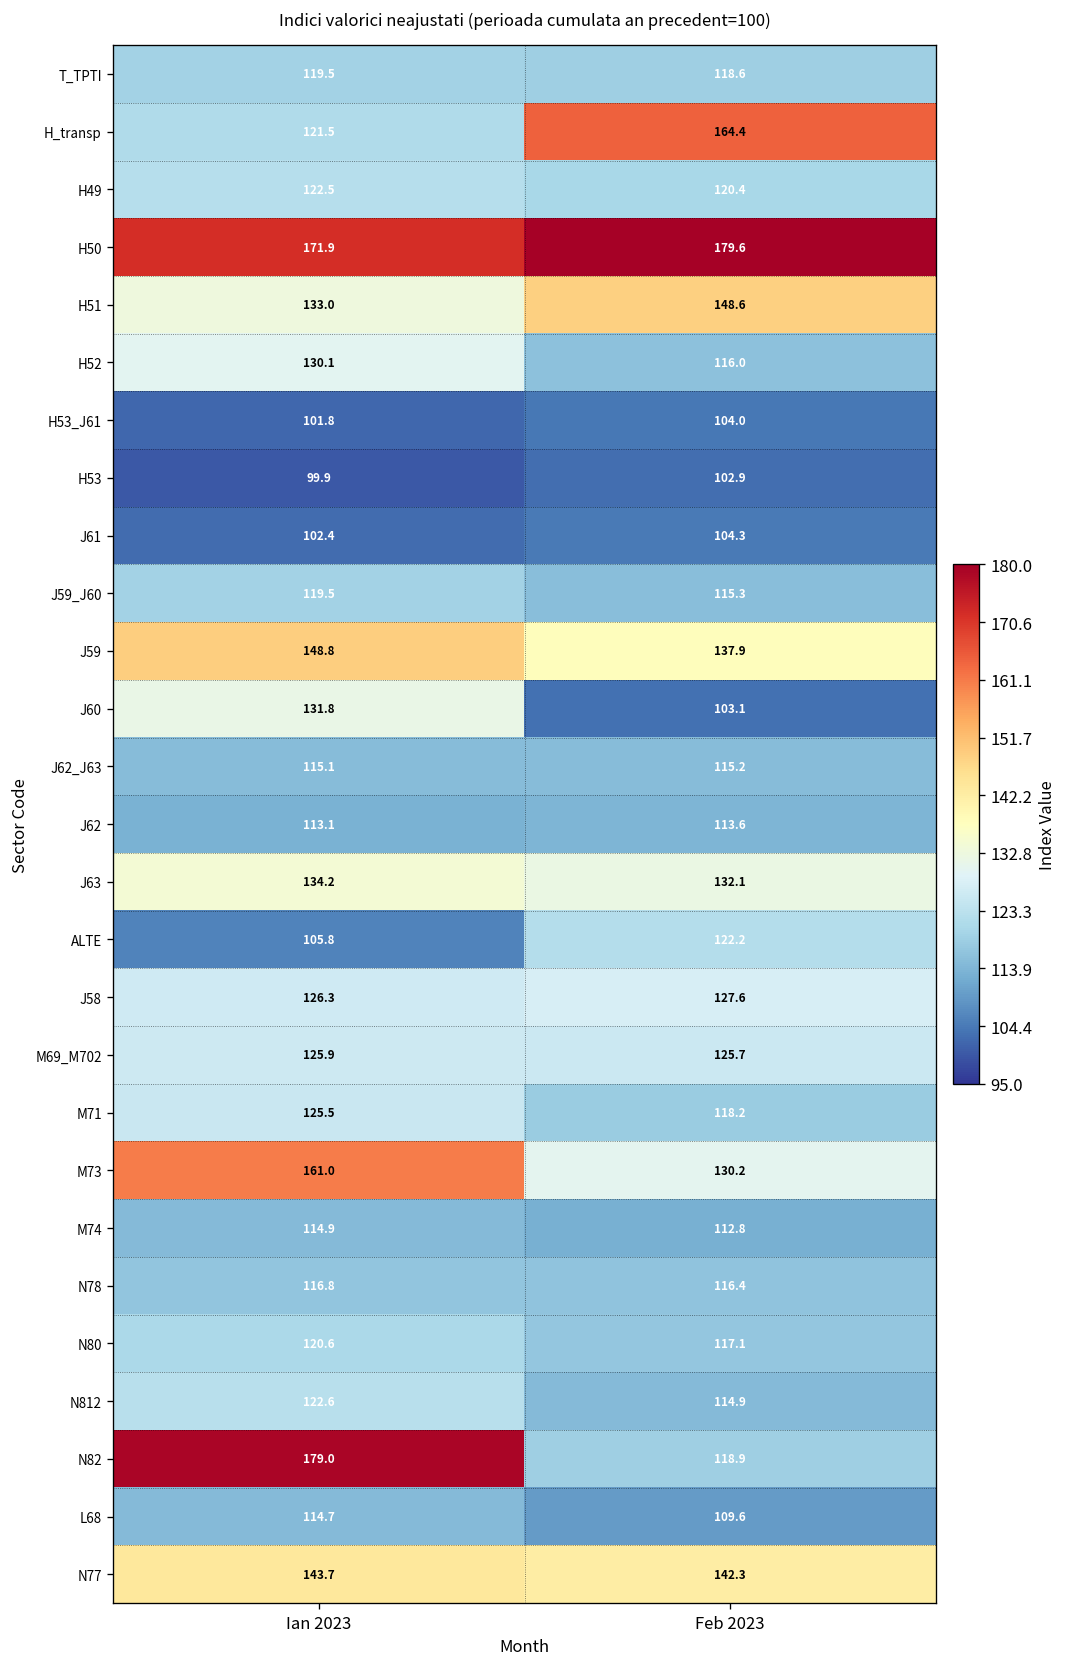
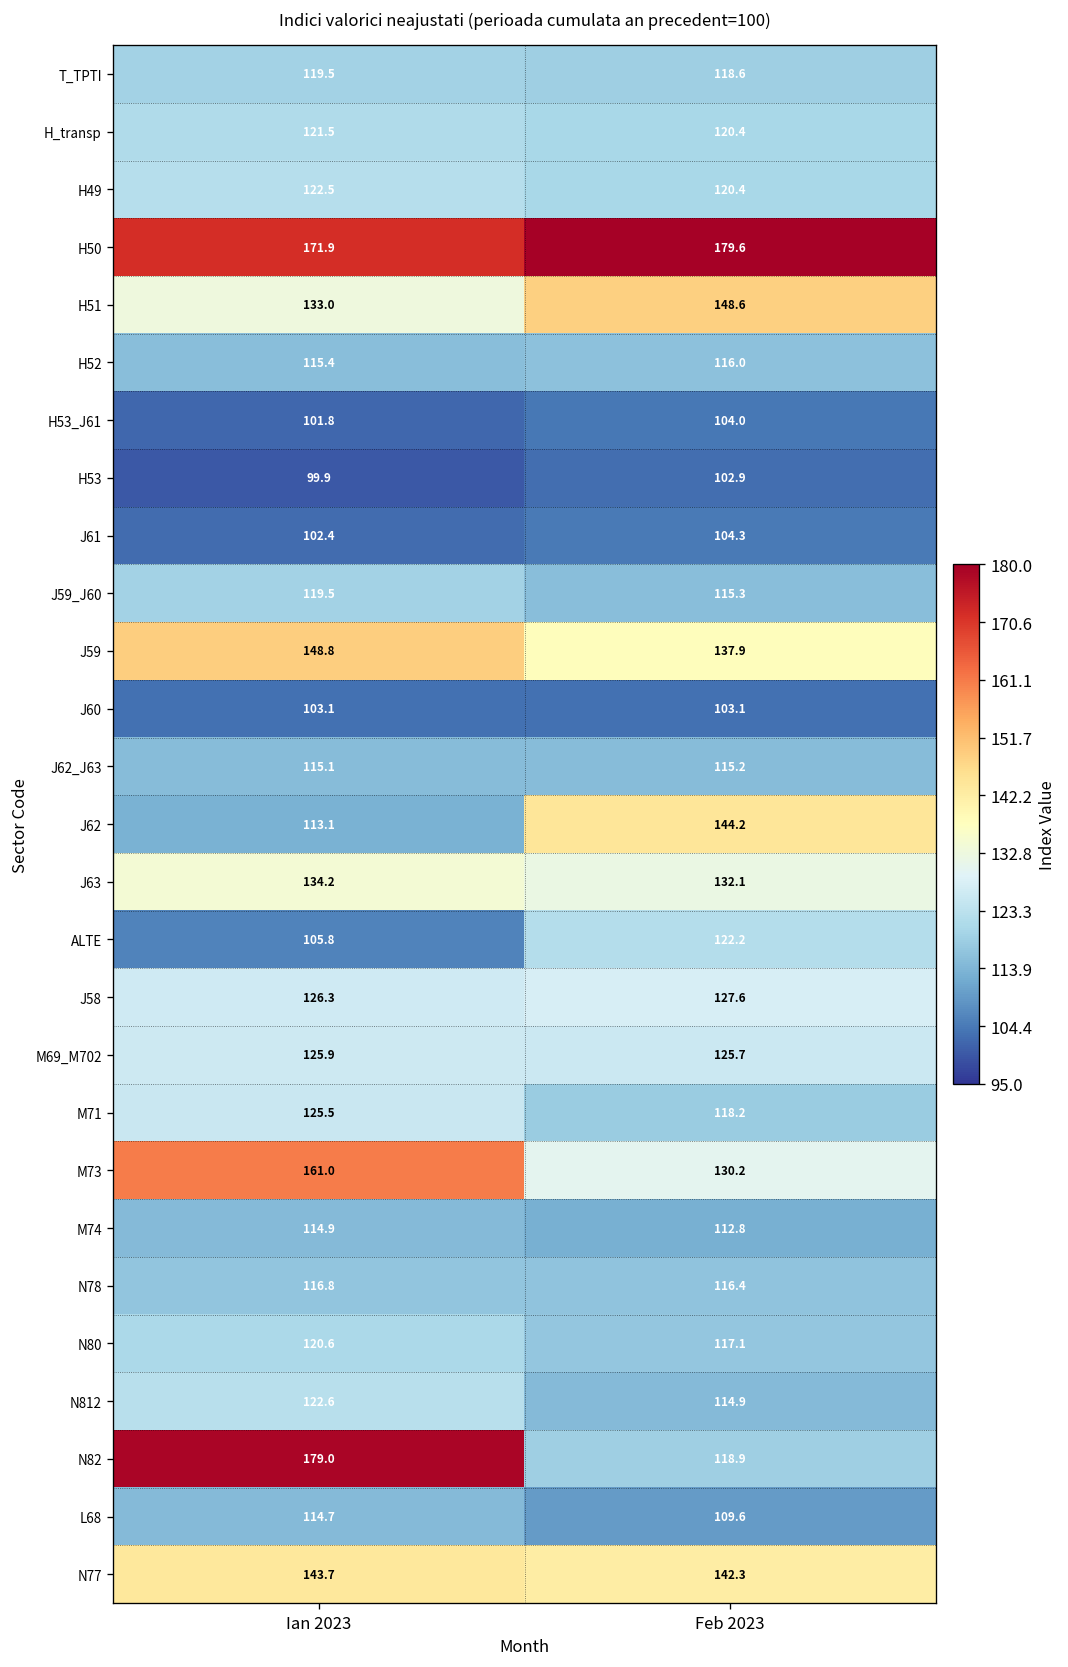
  {
    "T_TPTI": {
      "Ian 2023": 119.5,
      "Feb 2023": 118.6
    },
    "H_transp": {
      "Ian 2023": 121.5,
-     "Feb 2023": 164.4
+     "Feb 2023": 120.4
    },
    "H49": {
      "Ian 2023": 122.5,
      "Feb 2023": 120.4
    },
    "H50": {
      "Ian 2023": 171.9,
      "Feb 2023": 179.6
    },
    "H51": {
      "Ian 2023": 133.0,
      "Feb 2023": 148.6
    },
    "H52": {
-     "Ian 2023": 130.1,
+     "Ian 2023": 115.4,
      "Feb 2023": 116.0
    },
    "H53_J61": {
      "Ian 2023": 101.8,
      "Feb 2023": 104.0
    },
    "H53": {
      "Ian 2023": 99.9,
      "Feb 2023": 102.9
    },
    "J61": {
      "Ian 2023": 102.4,
      "Feb 2023": 104.3
    },
    "J59_J60": {
      "Ian 2023": 119.5,
      "Feb 2023": 115.3
    },
    "J59": {
      "Ian 2023": 148.8,
      "Feb 2023": 137.9
    },
    "J60": {
-     "Ian 2023": 131.8,
+     "Ian 2023": 103.1,
      "Feb 2023": 103.1
    },
    "J62_J63": {
      "Ian 2023": 115.1,
      "Feb 2023": 115.2
    },
    "J62": {
      "Ian 2023": 113.1,
-     "Feb 2023": 113.6
+     "Feb 2023": 144.2
    },
    "J63": {
      "Ian 2023": 134.2,
      "Feb 2023": 132.1
    },
    "ALTE": {
      "Ian 2023": 105.8,
      "Feb 2023": 122.2
    },
    "J58": {
      "Ian 2023": 126.3,
      "Feb 2023": 127.6
    },
    "M69_M702": {
      "Ian 2023": 125.9,
      "Feb 2023": 125.7
    },
    "M71": {
      "Ian 2023": 125.5,
      "Feb 2023": 118.2
    },
    "M73": {
      "Ian 2023": 161.0,
      "Feb 2023": 130.2
    },
    "M74": {
      "Ian 2023": 114.9,
      "Feb 2023": 112.8
    },
    "N78": {
      "Ian 2023": 116.8,
      "Feb 2023": 116.4
    },
    "N80": {
      "Ian 2023": 120.6,
      "Feb 2023": 117.1
    },
    "N812": {
      "Ian 2023": 122.6,
      "Feb 2023": 114.9
    },
    "N82": {
      "Ian 2023": 179.0,
      "Feb 2023": 118.9
    },
    "L68": {
      "Ian 2023": 114.7,
      "Feb 2023": 109.6
    },
    "N77": {
      "Ian 2023": 143.7,
      "Feb 2023": 142.3
    }
  }
